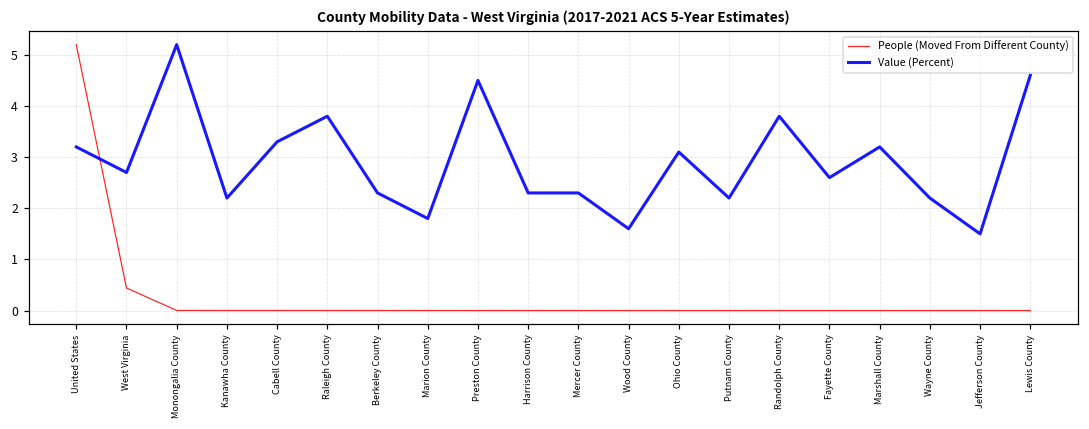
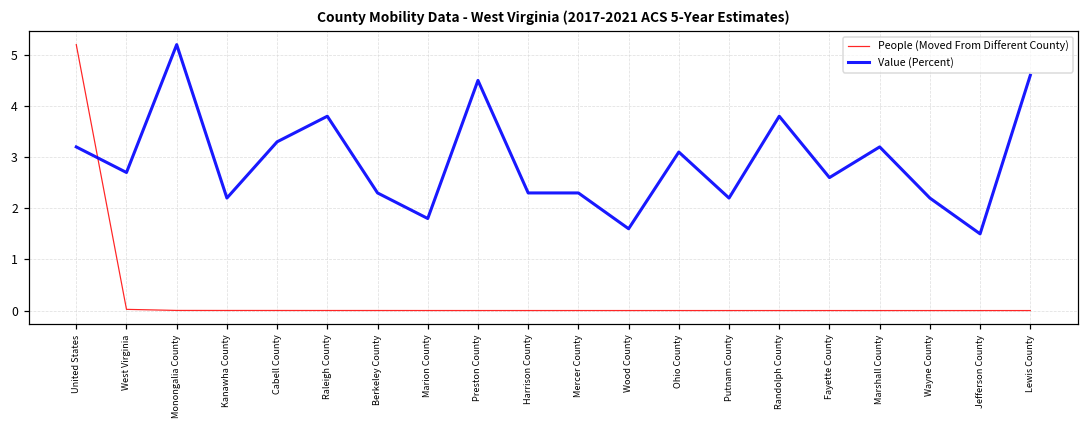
  {
    "People (Moved From Different County)": {
      "United States": 5.2,
-     "West Virginia": 0.4,
+     "West Virginia": 0.0,
      "Monongalia County": 0.0,
      "Kanawha County": 0.0,
      "Cabell County": 0.0,
      "Raleigh County": 0.0,
      "Berkeley County": 0.0,
      "Marion County": 0.0,
      "Preston County": 0.0,
      "Harrison County": 0.0,
      "Mercer County": 0.0,
      "Wood County": 0.0,
      "Ohio County": 0.0,
      "Putnam County": 0.0,
      "Randolph County": 0.0,
      "Fayette County": 0.0,
      "Marshall County": 0.0,
      "Wayne County": 0.0,
      "Jefferson County": 0.0,
      "Lewis County": 0.0
    },
    "Value (Percent)": {
      "United States": 3.2,
      "West Virginia": 2.7,
      "Monongalia County": 5.2,
      "Kanawha County": 2.2,
      "Cabell County": 3.3,
      "Raleigh County": 3.8,
      "Berkeley County": 2.3,
      "Marion County": 1.8,
      "Preston County": 4.5,
      "Harrison County": 2.3,
      "Mercer County": 2.3,
      "Wood County": 1.6,
      "Ohio County": 3.1,
      "Putnam County": 2.2,
      "Randolph County": 3.8,
      "Fayette County": 2.6,
      "Marshall County": 3.2,
      "Wayne County": 2.2,
      "Jefferson County": 1.5,
      "Lewis County": 4.6
    }
  }
